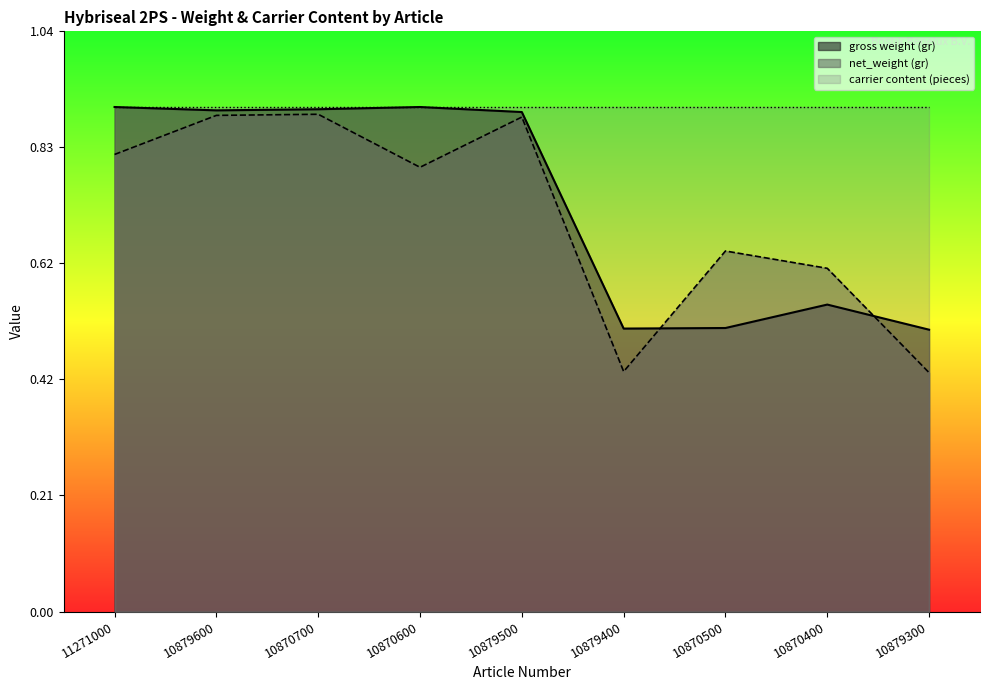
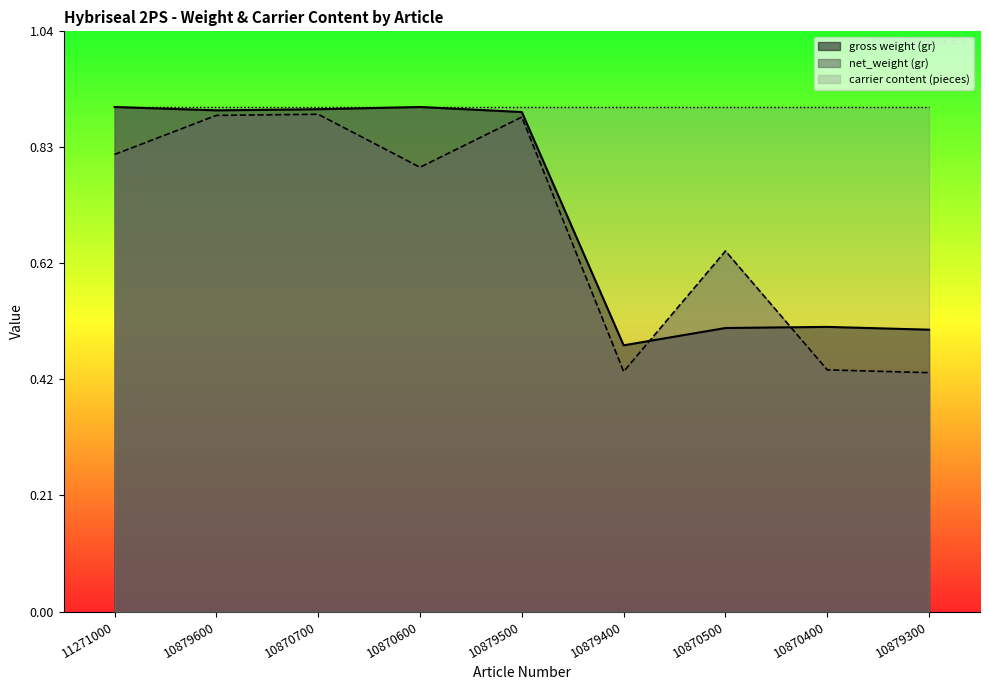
  {
    "gross weight (gr)": {
      "10879600": 0.90,
      "10879500": 0.90,
-     "10879400": 0.51,
+     "10879400": 0.48,
      "10870500": 0.51,
-     "10870400": 0.55,
+     "10870400": 0.51,
      "10879300": 0.51
    },
    "net_weight (gr)": {
      "11271000": 0.82,
      "10879600": 0.89,
      "10870700": 0.89,
      "10870600": 0.80,
      "10879500": 0.89,
      "10879400": 0.43,
      "10870500": 0.65,
-     "10870400": 0.62,
+     "10870400": 0.43,
      "10879300": 0.43
    },
    "carrier content (pieces)": {
      "10879600": 0.90,
      "10879500": 0.90,
      "10879400": 0.90,
      "10870500": 0.90,
      "10870400": 0.90,
      "10879300": 0.90
    }
  }
